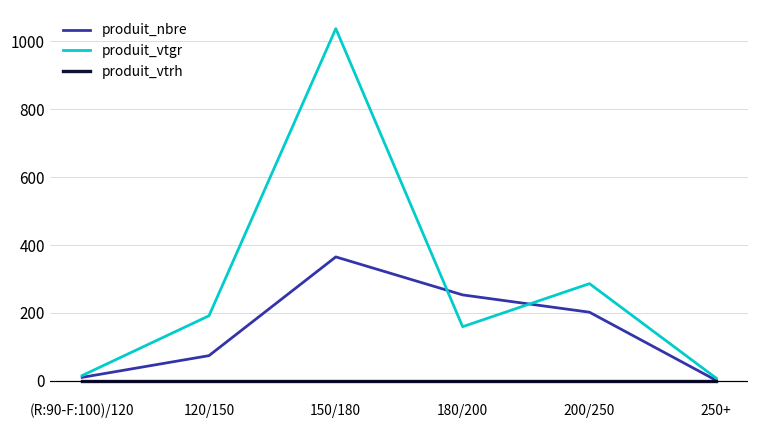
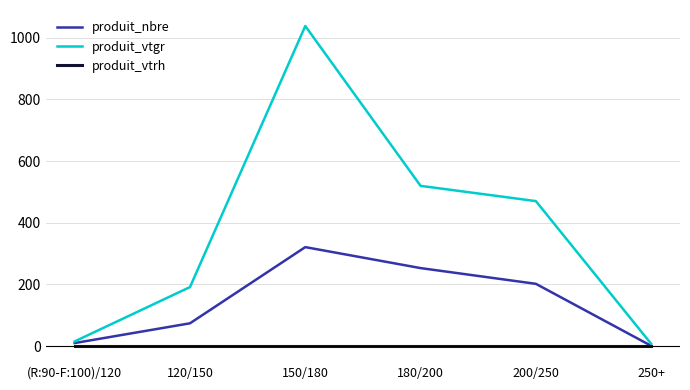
  {
    "produit_nbre": {
      "120/150": 70,
-     "150/180": 370,
+     "150/180": 320,
      "180/200": 250,
      "200/250": 200
    },
    "produit_vtgr": {
      "120/150": 190,
      "150/180": 1040,
-     "180/200": 160,
-     "200/250": 290
+     "180/200": 520,
+     "200/250": 470
    },
    "produit_vtrh": {
      "(R:90-F:100)/120": 0,
      "120/150": 0,
      "150/180": 0,
      "180/200": 0,
      "200/250": 0
    }
  }
